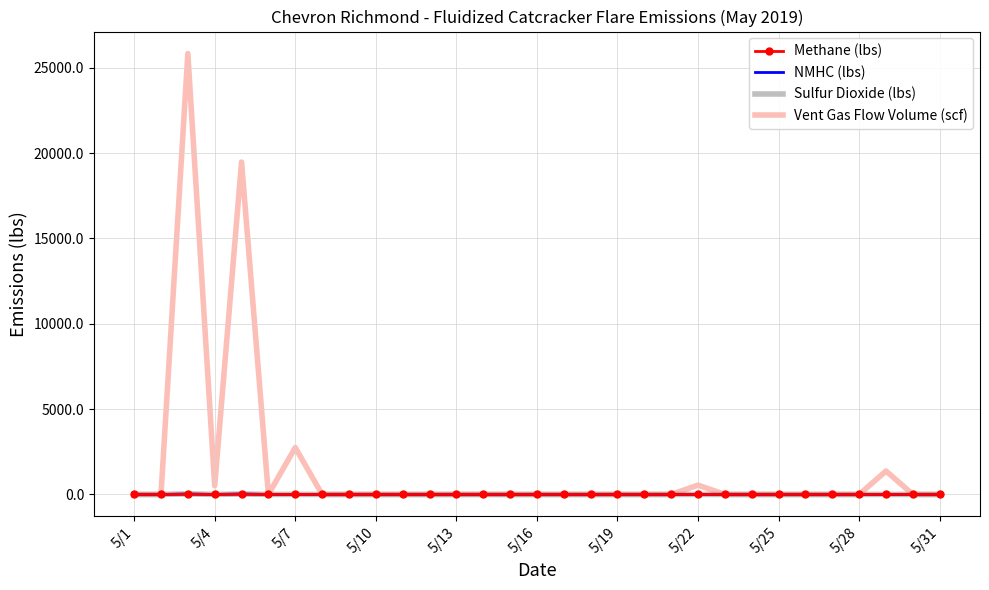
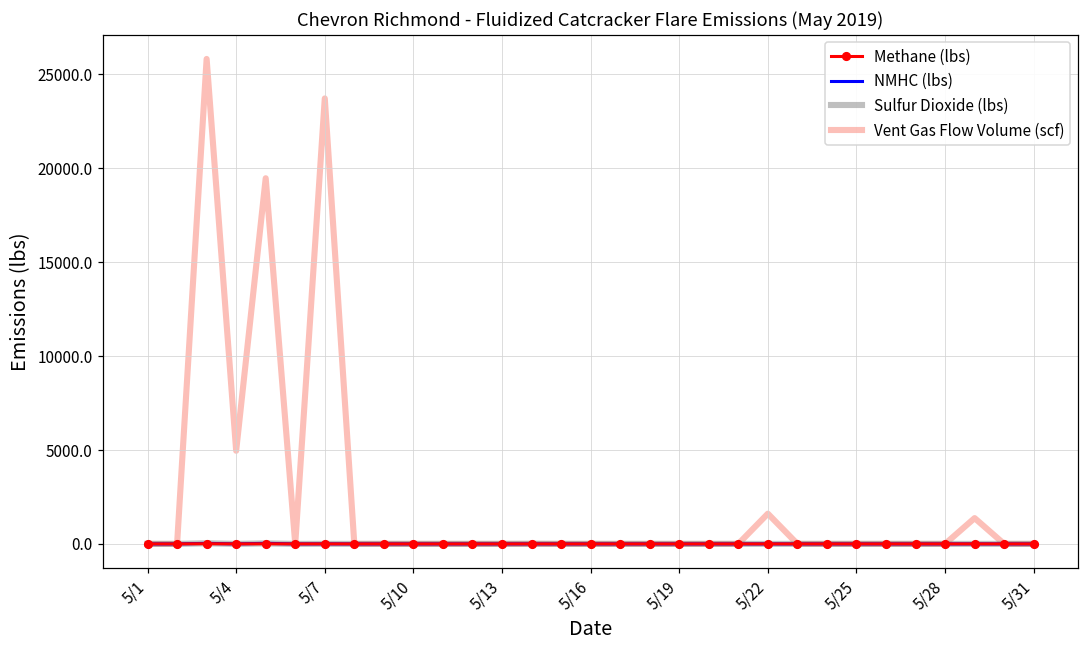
  {
    "Sulfur Dioxide (lbs)": {
      "5/4": 0,
      "5/7": 0,
      "5/22": 0
    },
    "Vent Gas Flow Volume (scf)": {
-     "5/4": 500,
-     "5/7": 2700,
-     "5/22": 500
+     "5/4": 5000,
+     "5/7": 23700,
+     "5/22": 1600
    }
  }
